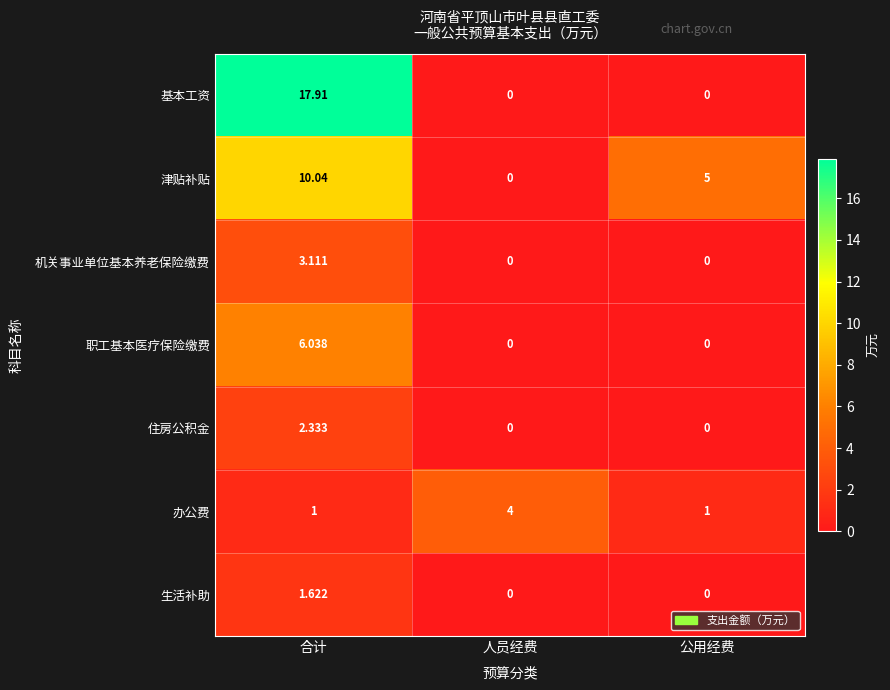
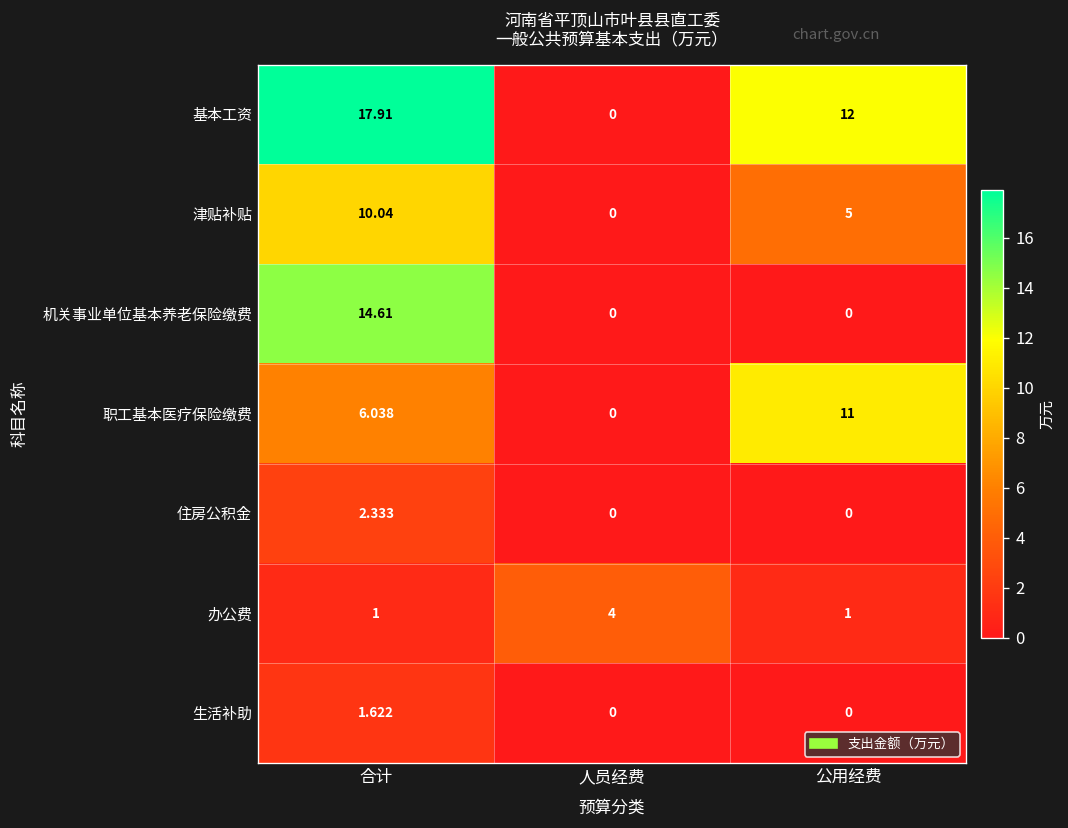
  {
    "基本工资": {
      "合计": 17.91,
      "人员经费": 0,
-     "公用经费": 0
+     "公用经费": 12
    },
    "津贴补贴": {
      "合计": 10.04,
      "人员经费": 0,
      "公用经费": 5
    },
    "机关事业单位基本养老保险缴费": {
-     "合计": 3.111,
+     "合计": 14.61,
      "人员经费": 0,
      "公用经费": 0
    },
    "职工基本医疗保险缴费": {
      "合计": 6.038,
      "人员经费": 0,
-     "公用经费": 0
+     "公用经费": 11
    },
    "住房公积金": {
      "合计": 2.333,
      "人员经费": 0,
      "公用经费": 0
    },
    "办公费": {
      "合计": 1,
      "人员经费": 4,
      "公用经费": 1
    },
    "生活补助": {
      "合计": 1.622,
      "人员经费": 0,
      "公用经费": 0
    }
  }
